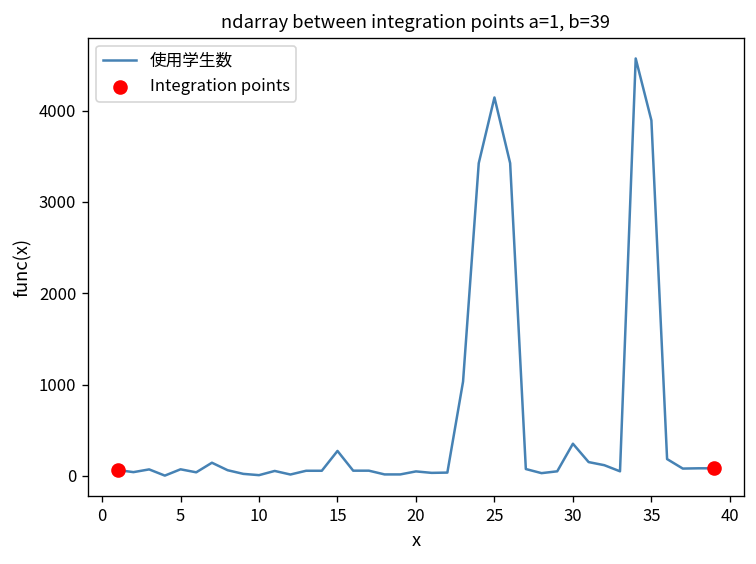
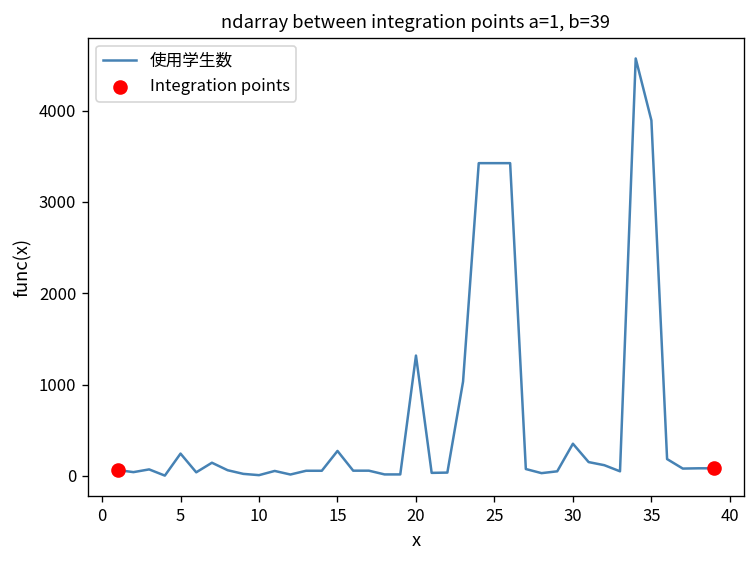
  {
    "使用学生数": {
-     "5": 100,
+     "5": 200,
      "10": 0,
      "15": 300,
-     "20": 100,
-     "25": 4100,
+     "20": 1300,
+     "25": 3400,
      "30": 400,
      "35": 3900
    }
  }
